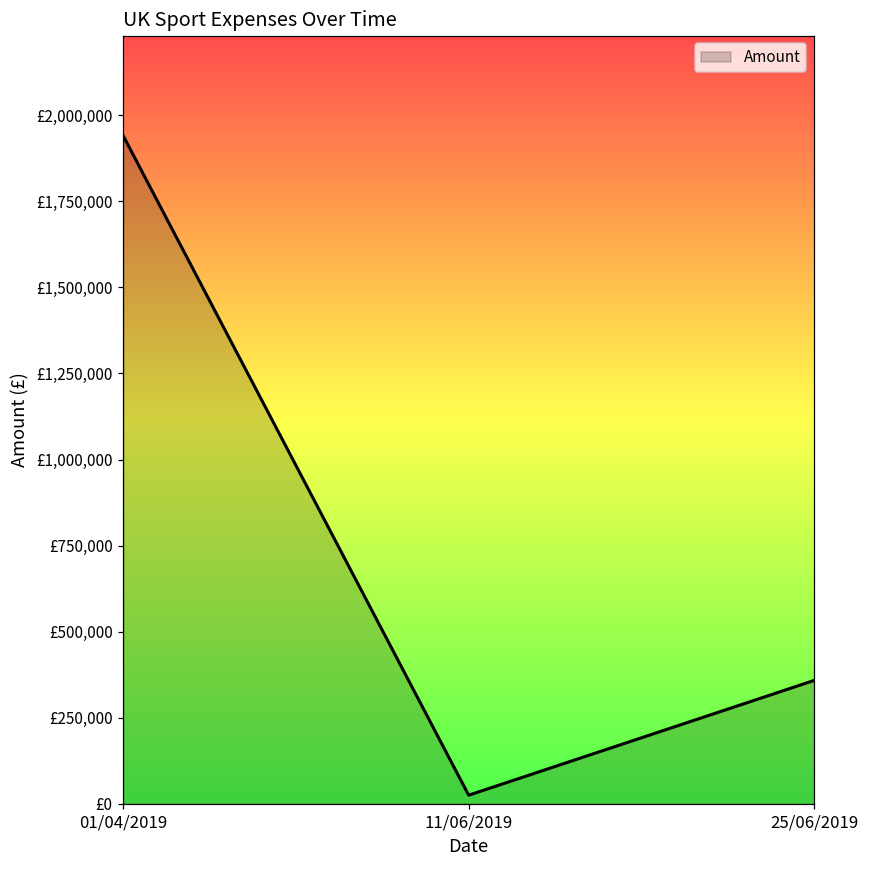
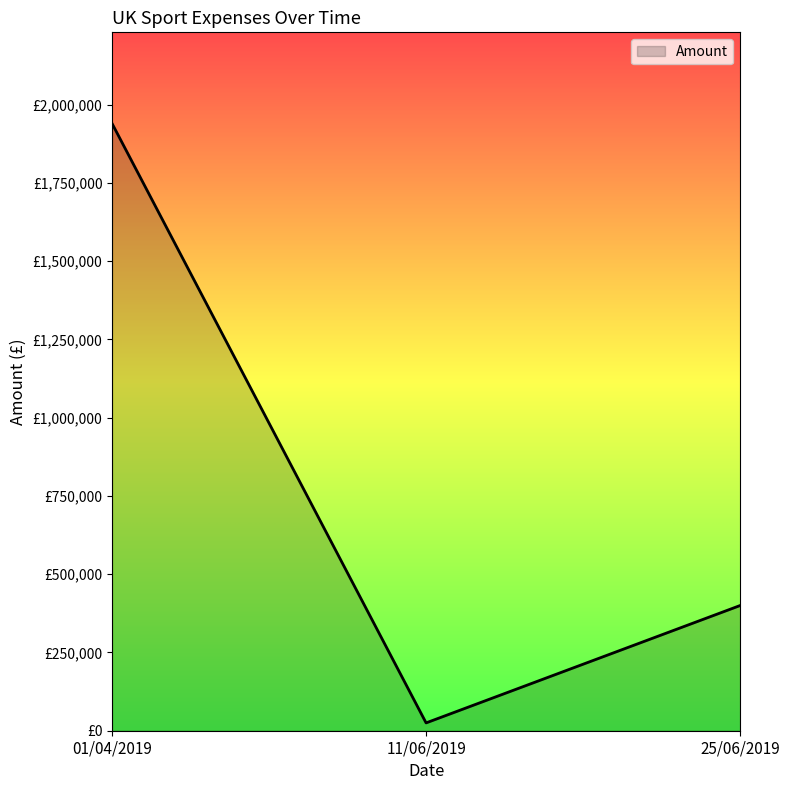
  {
    "01/04/2019": "£1,940,000",
    "11/06/2019": "£30,000",
-   "25/06/2019": "£360,000"
+   "25/06/2019": "£400,000"
  }
